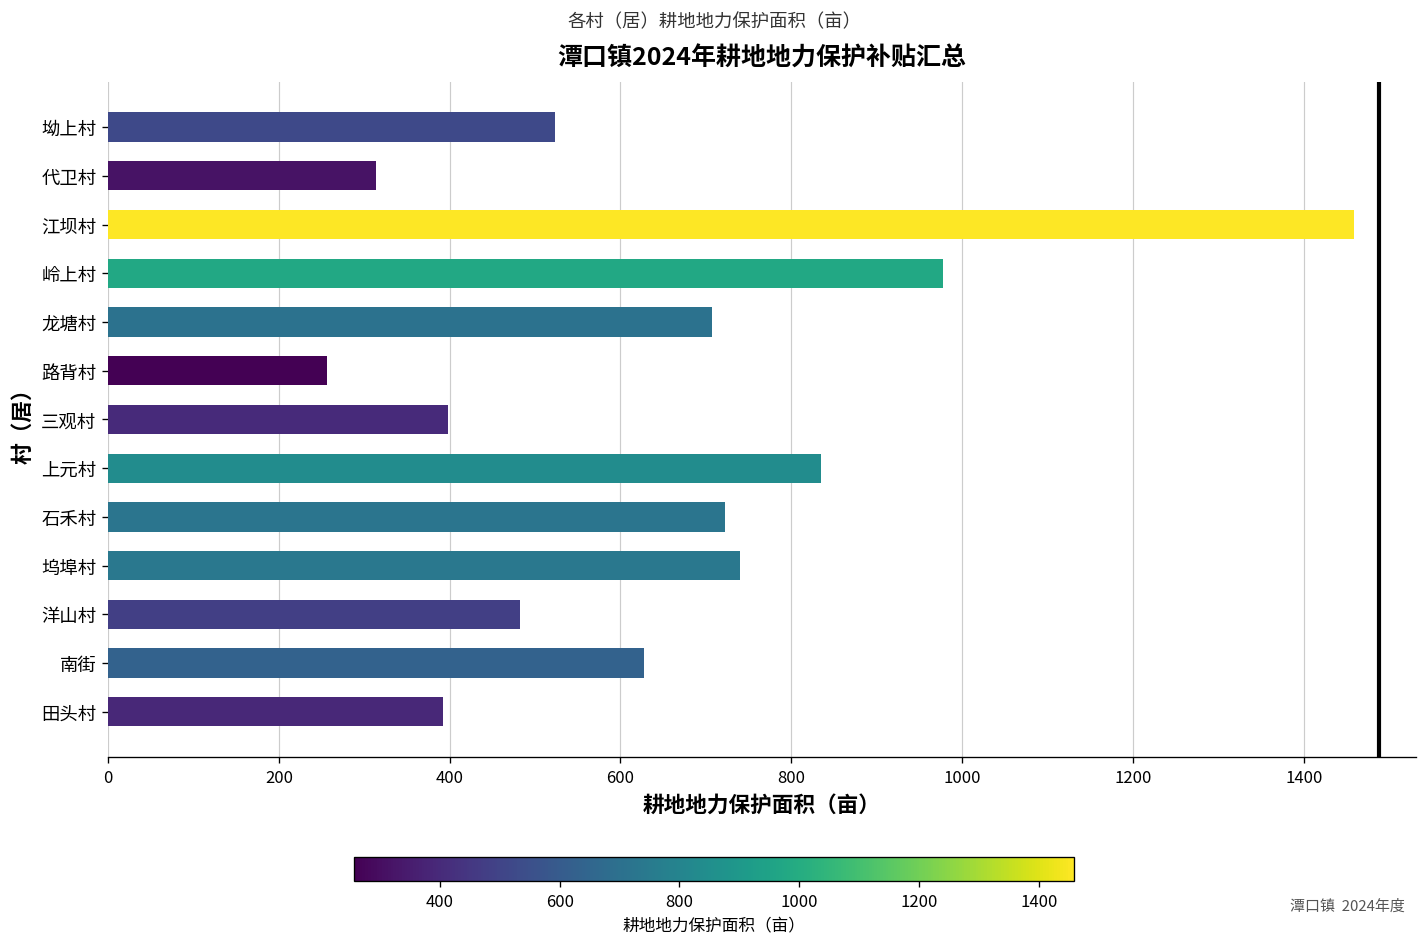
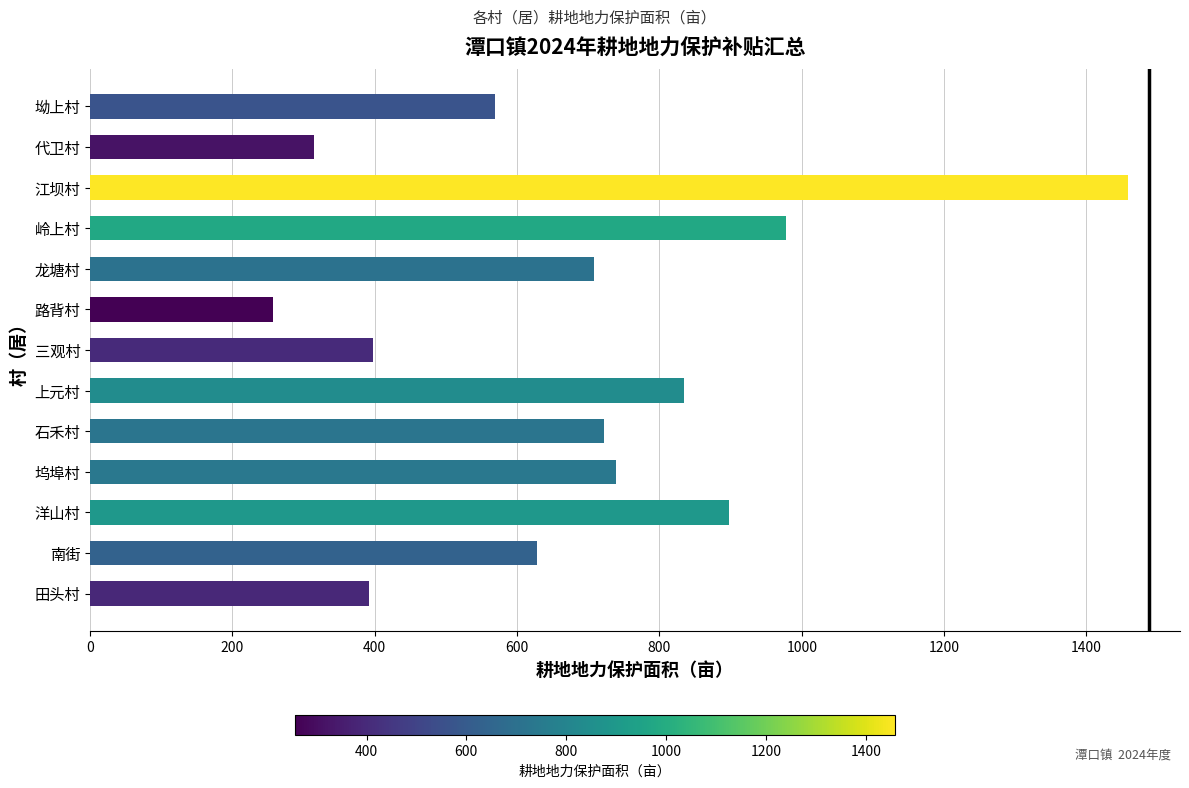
  {
-   "坳上村": 520,
+   "坳上村": 570,
    "代卫村": 310,
    "江坝村": 1460,
    "岭上村": 980,
    "龙塘村": 710,
    "路背村": 260,
    "三观村": 400,
    "上元村": 830,
    "石禾村": 720,
    "坞埠村": 740,
-   "洋山村": 480,
+   "洋山村": 900,
    "南街": 630,
    "田头村": 390
  }
